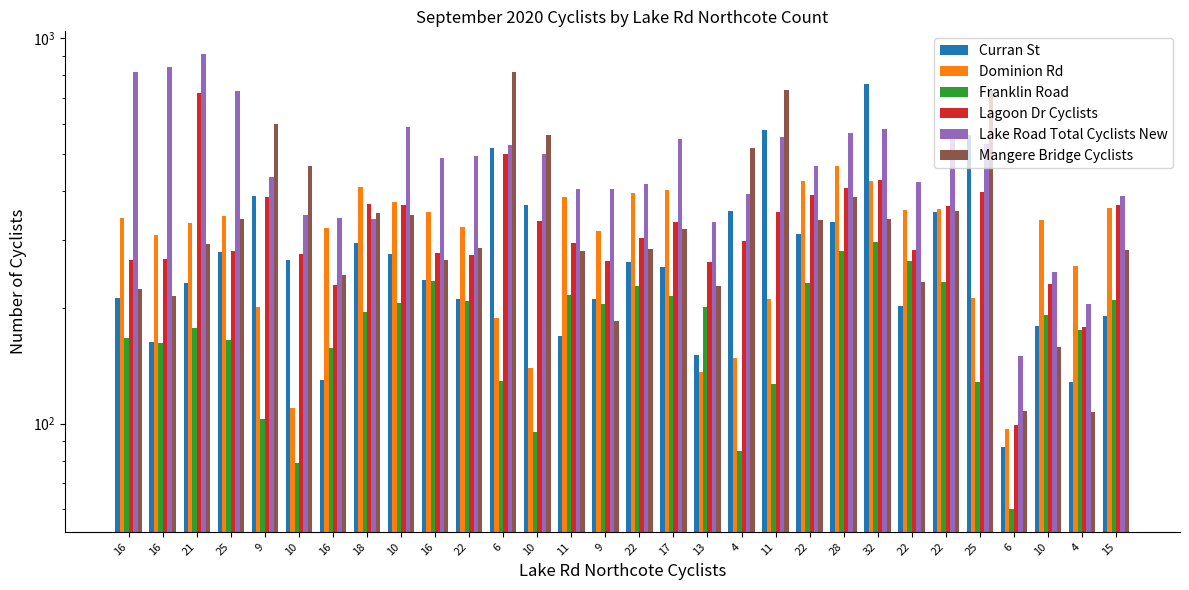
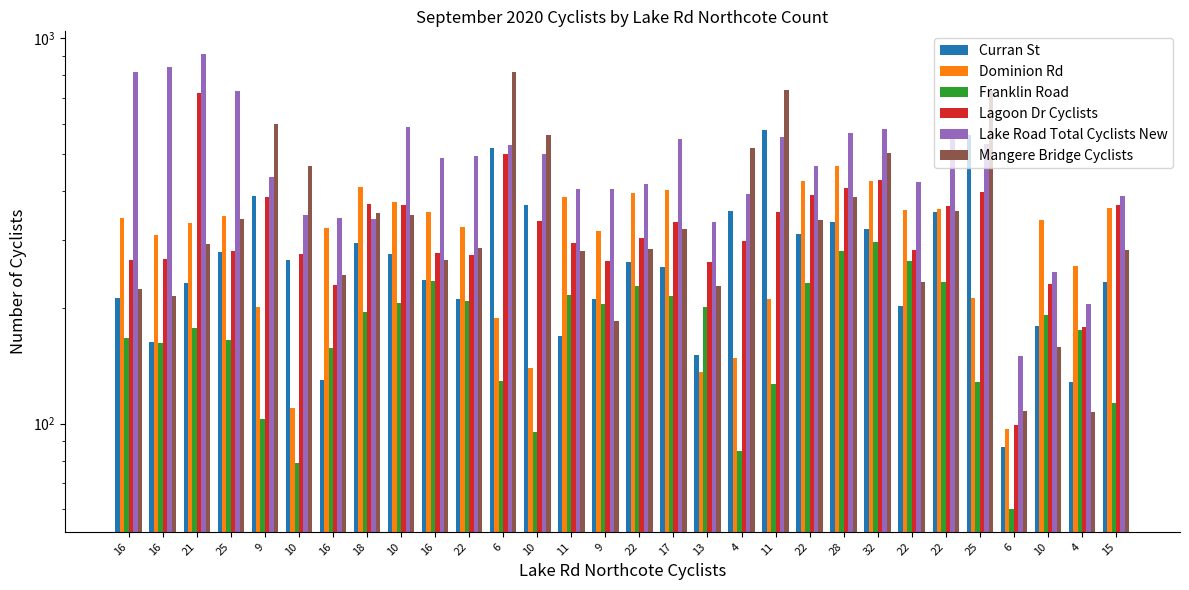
  {
    "Curran St": {
      "21": 230,
      "18": 290,
      "17": 260,
      "13": 151,
      "28": 330,
-     "32": 760,
-     "15": 190
+     "32": 320,
+     "15": 230
    },
    "Dominion Rd": {
      "21": 330,
      "18": 410,
      "17": 400,
      "13": 136,
      "28": 470,
      "32": 430,
      "15": 360
    },
    "Franklin Road": {
      "21": 180,
      "18": 200,
      "17": 210,
      "13": 200,
      "28": 280,
      "32": 300,
-     "15": 210
+     "15": 113
    },
    "Lagoon Dr Cyclists": {
      "21": 720,
      "18": 370,
      "17": 330,
      "13": 260,
      "28": 410,
      "32": 430,
      "15": 370
    },
    "Lake Road Total Cyclists New": {
      "21": 910,
      "18": 340,
      "17": 550,
      "13": 330,
      "28": 570,
      "32": 580,
      "15": 390
    },
    "Mangere Bridge Cyclists": {
      "21": 290,
      "18": 350,
      "17": 320,
      "13": 230,
      "28": 390,
-     "32": 340,
+     "32": 500,
      "15": 280
    }
  }
